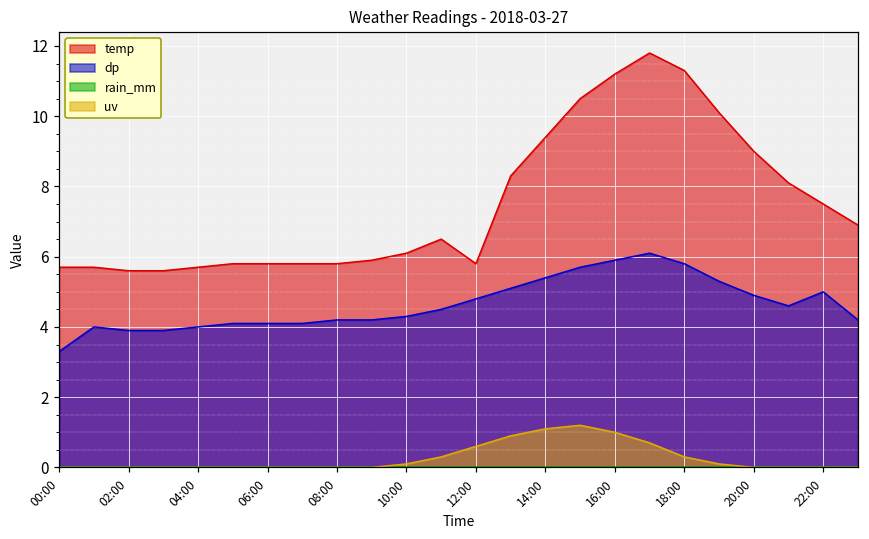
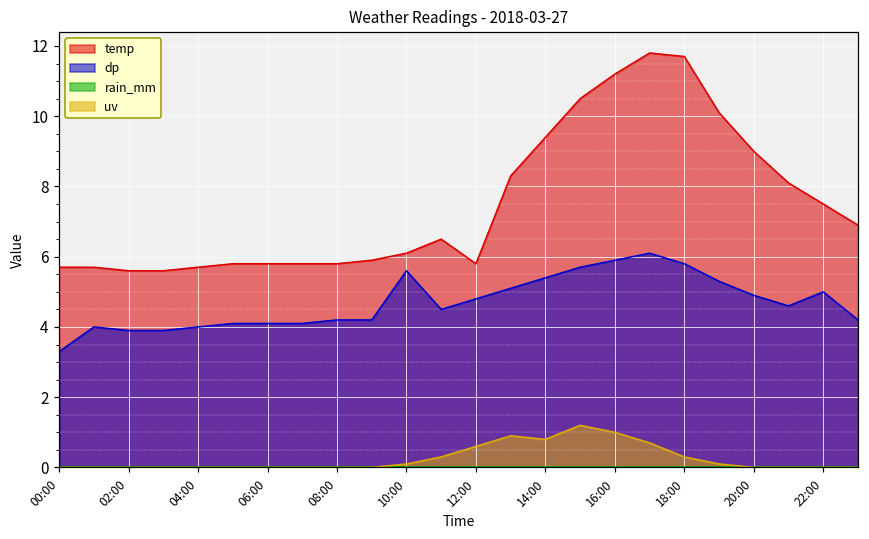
  {
    "temp": {
      "00:00": 5.7,
      "02:00": 5.6,
      "04:00": 5.7,
      "06:00": 5.8,
      "08:00": 5.8,
      "10:00": 6.1,
      "12:00": 5.8,
      "14:00": 9.4,
      "16:00": 11.2,
-     "18:00": 11.3,
+     "18:00": 11.7,
      "20:00": 9.0,
      "22:00": 7.5
    },
    "dp": {
      "00:00": 3.3,
      "02:00": 3.9,
      "04:00": 4.0,
      "06:00": 4.1,
      "08:00": 4.2,
-     "10:00": 4.3,
+     "10:00": 5.6,
      "12:00": 4.8,
      "14:00": 5.4,
      "16:00": 5.9,
      "18:00": 5.8,
      "20:00": 4.9,
      "22:00": 5.0
    },
    "rain_mm": {
      "10:00": 0.0,
      "12:00": 0.0,
      "14:00": 0.0,
      "16:00": 0.0,
      "18:00": 0.0
    },
    "uv": {
      "10:00": 0.1,
      "12:00": 0.6,
-     "14:00": 1.1,
+     "14:00": 0.8,
      "16:00": 1.0,
      "18:00": 0.3
    }
  }
